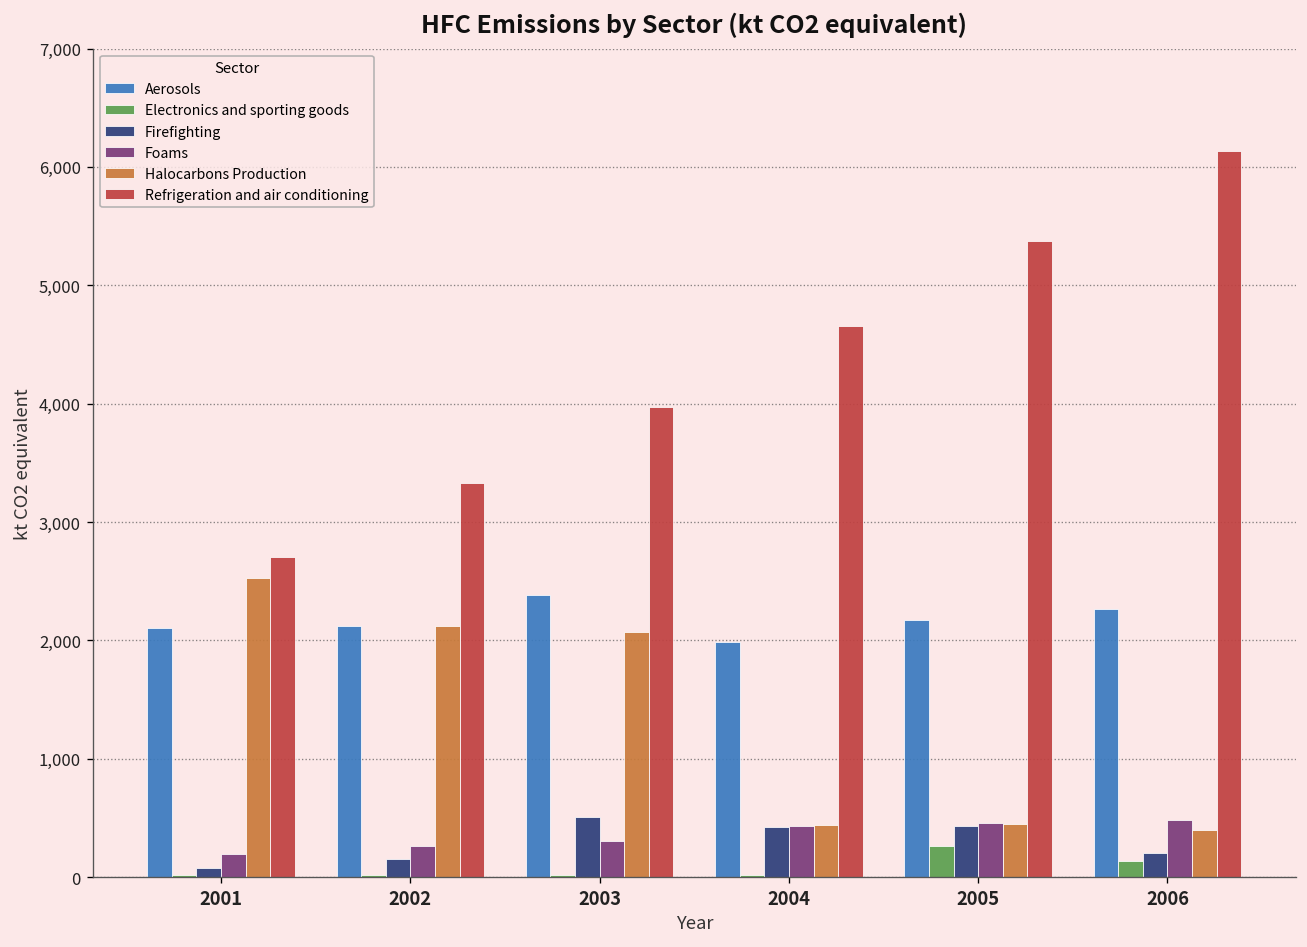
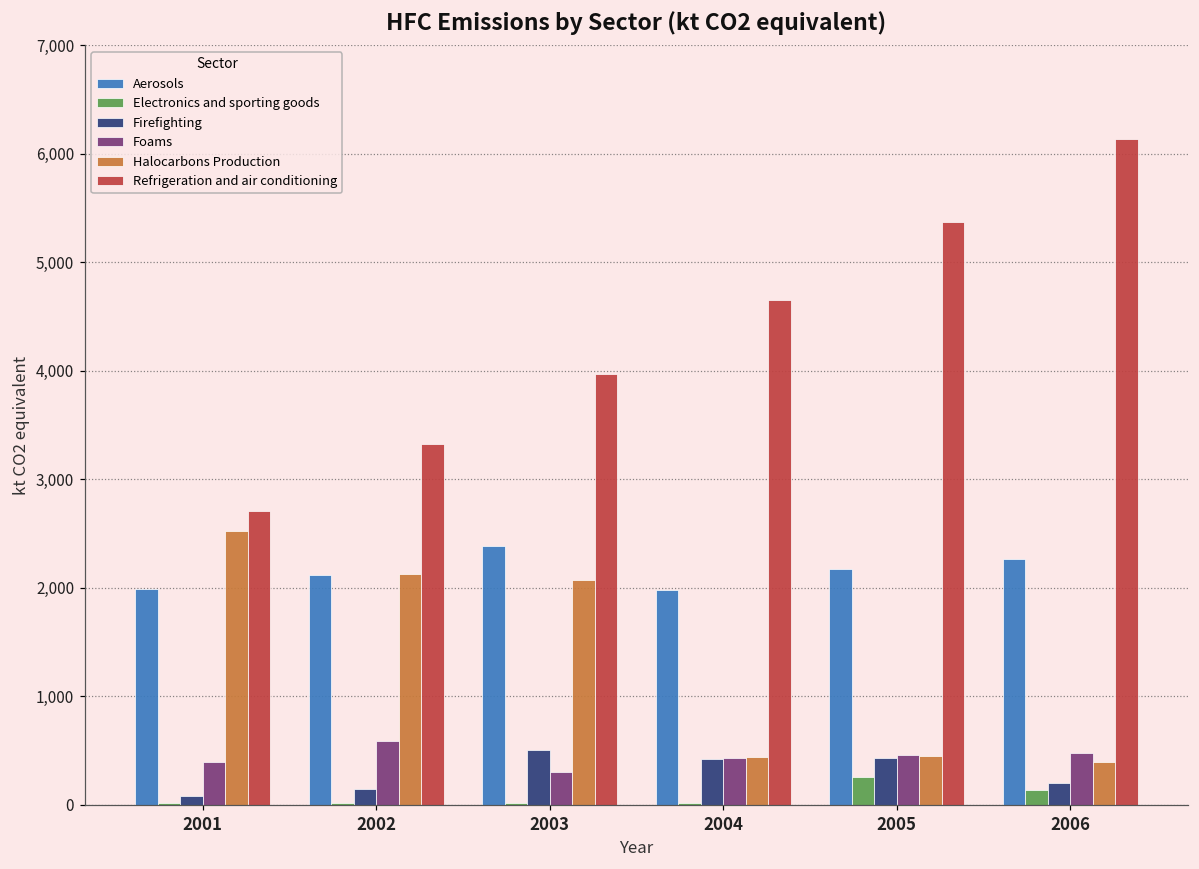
  {
    "Aerosols": {
-     "2001": "2,100",
+     "2001": "2,000",
      "2002": "2,100",
      "2003": "2,400",
      "2004": "2,000",
      "2005": "2,200",
      "2006": "2,300"
    },
    "Electronics and sporting goods": {
      "2005": "300",
      "2006": "100"
    },
    "Firefighting": {
      "2001": "100",
      "2002": "200",
      "2003": "500",
      "2004": "400",
      "2005": "400",
      "2006": "200"
    },
    "Foams": {
-     "2001": "200",
-     "2002": "300",
+     "2001": "400",
+     "2002": "600",
      "2003": "300",
      "2004": "400",
      "2005": "500",
      "2006": "500"
    }
  }
